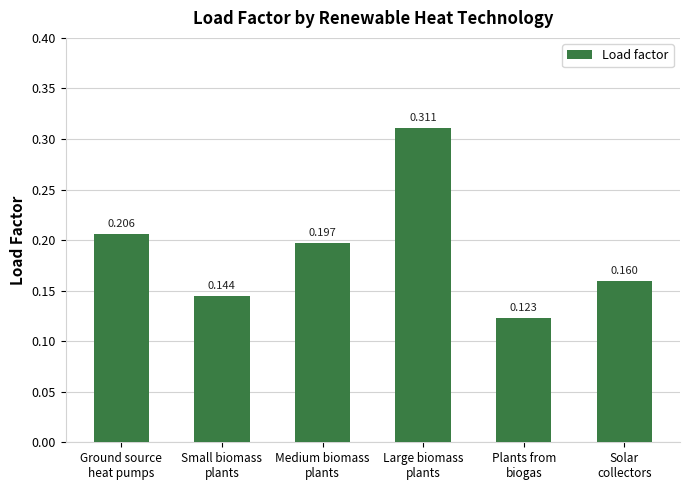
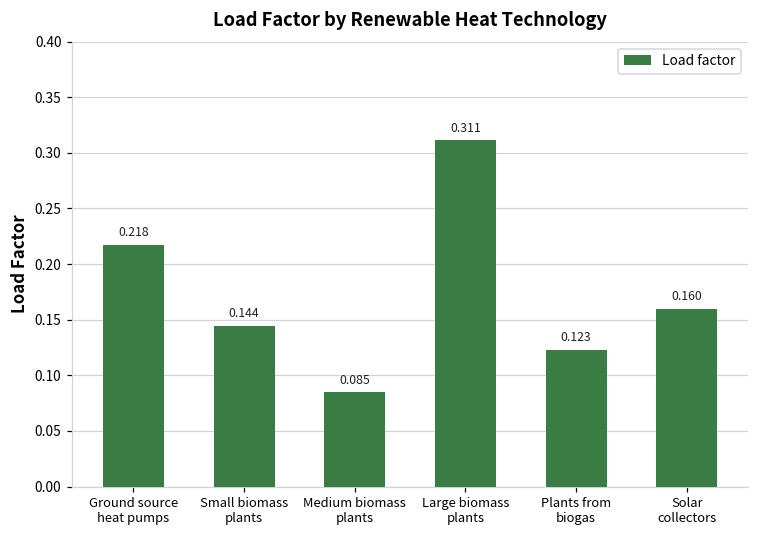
  {
-   "Ground source heat pumps": 0.206,
+   "Ground source heat pumps": 0.218,
    "Small biomass plants": 0.144,
-   "Medium biomass plants": 0.197,
+   "Medium biomass plants": 0.085,
    "Large biomass plants": 0.311,
    "Plants from biogas": 0.123,
    "Solar collectors": 0.160
  }
